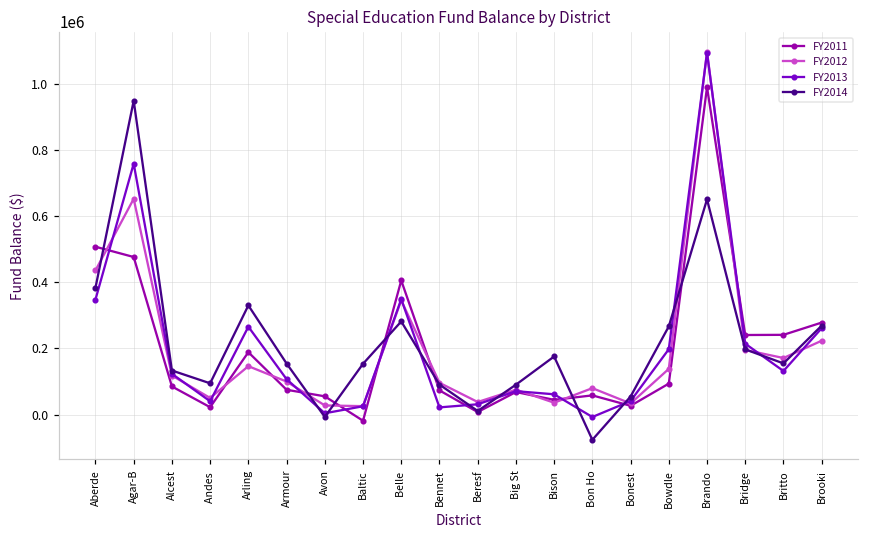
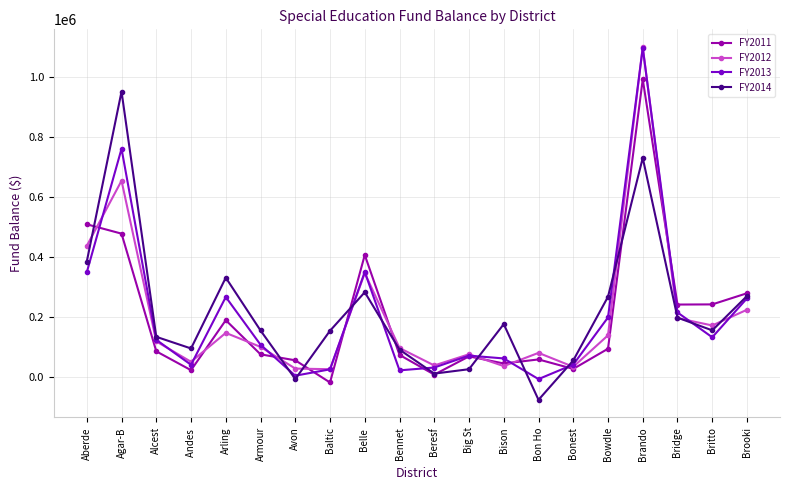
  {
    "FY2012": {
      "Aberde": 440000,
      "Agar-B": 650000,
      "Andes": 50000,
      "Arling": 150000,
      "Avon": 30000,
      "Bison": 40000,
      "Bon Ho": 80000,
      "Bowdle": 140000,
      "Britto": 170000,
      "Brooki": 220000
    },
    "FY2014": {
      "Aberde": 380000,
      "Agar-B": 950000,
      "Alcest": 130000,
      "Andes": 90000,
      "Arling": 330000,
      "Armour": 150000,
      "Avon": -10000,
      "Baltic": 150000,
      "Belle": 280000,
-     "Big St": 90000,
+     "Big St": 30000,
      "Bison": 180000,
      "Bon Ho": -80000,
      "Bonest": 50000,
      "Bowdle": 270000,
-     "Brando": 650000,
+     "Brando": 730000,
      "Britto": 150000
    }
  }
